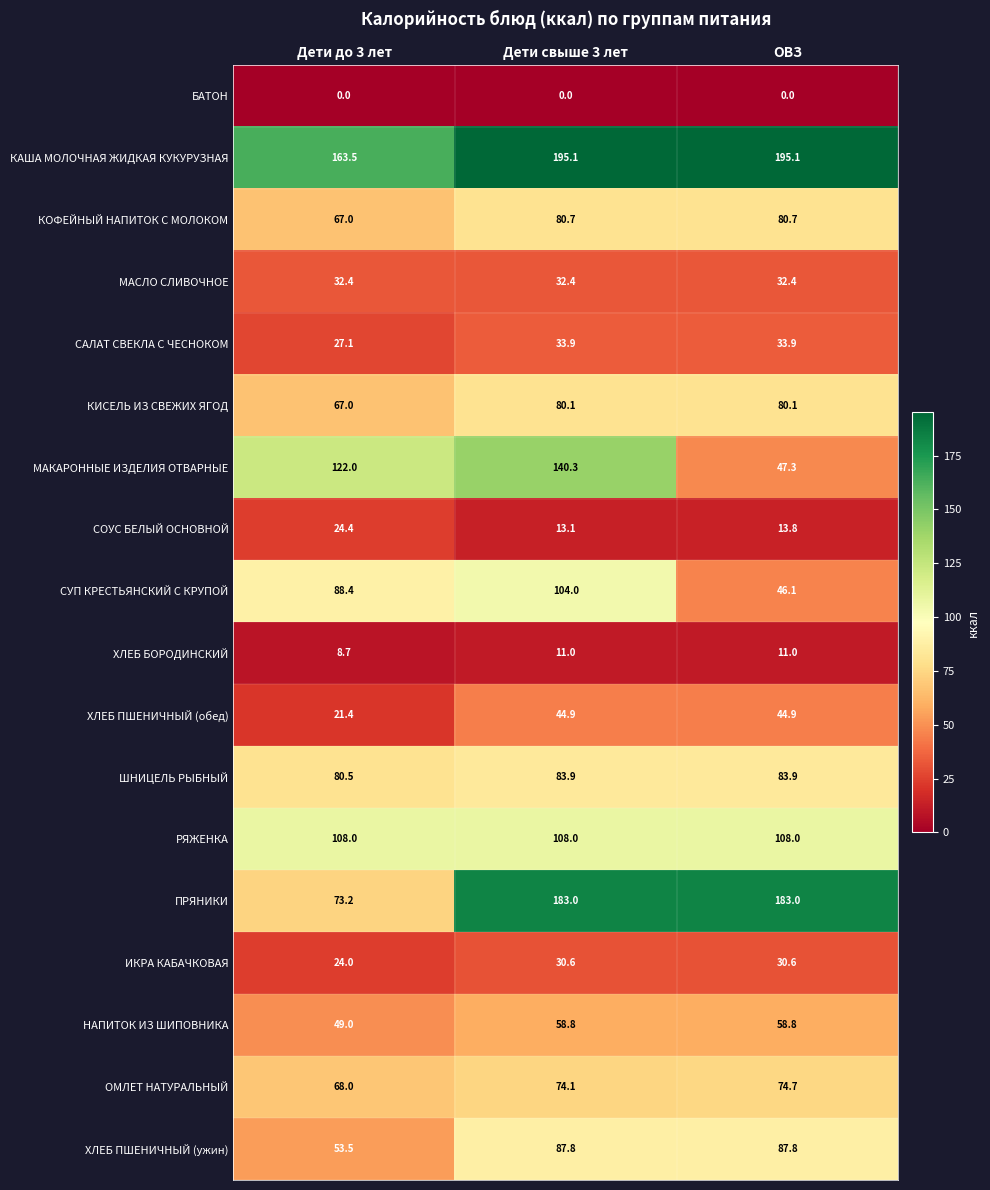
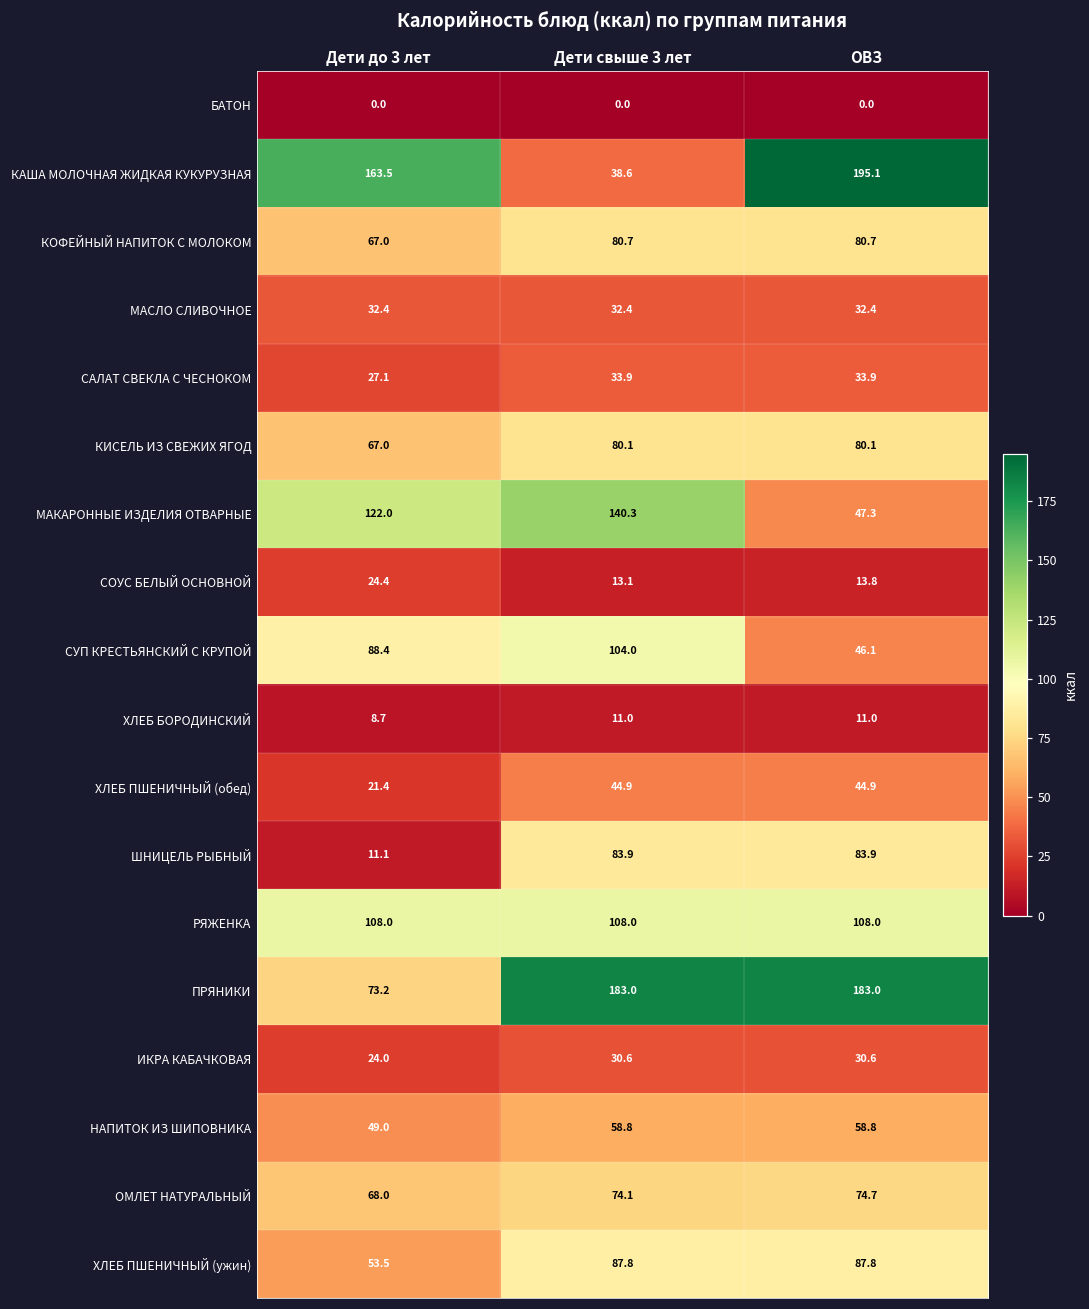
  {
    "БАТОН": {
      "Дети до 3 лет": 0.0,
      "Дети свыше 3 лет": 0.0,
      "ОВЗ": 0.0
    },
    "КАША МОЛОЧНАЯ ЖИДКАЯ КУКУРУЗНАЯ": {
      "Дети до 3 лет": 163.5,
-     "Дети свыше 3 лет": 195.1,
+     "Дети свыше 3 лет": 38.6,
      "ОВЗ": 195.1
    },
    "КОФЕЙНЫЙ НАПИТОК С МОЛОКОМ": {
      "Дети до 3 лет": 67.0,
      "Дети свыше 3 лет": 80.7,
      "ОВЗ": 80.7
    },
    "МАСЛО СЛИВОЧНОЕ": {
      "Дети до 3 лет": 32.4,
      "Дети свыше 3 лет": 32.4,
      "ОВЗ": 32.4
    },
    "САЛАТ СВЕКЛА С ЧЕСНОКОМ": {
      "Дети до 3 лет": 27.1,
      "Дети свыше 3 лет": 33.9,
      "ОВЗ": 33.9
    },
    "КИСЕЛЬ ИЗ СВЕЖИХ ЯГОД": {
      "Дети до 3 лет": 67.0,
      "Дети свыше 3 лет": 80.1,
      "ОВЗ": 80.1
    },
    "МАКАРОННЫЕ ИЗДЕЛИЯ ОТВАРНЫЕ": {
      "Дети до 3 лет": 122.0,
      "Дети свыше 3 лет": 140.3,
      "ОВЗ": 47.3
    },
    "СОУС БЕЛЫЙ ОСНОВНОЙ": {
      "Дети до 3 лет": 24.4,
      "Дети свыше 3 лет": 13.1,
      "ОВЗ": 13.8
    },
    "СУП КРЕСТЬЯНСКИЙ С КРУПОЙ": {
      "Дети до 3 лет": 88.4,
      "Дети свыше 3 лет": 104.0,
      "ОВЗ": 46.1
    },
    "ХЛЕБ БОРОДИНСКИЙ": {
      "Дети до 3 лет": 8.7,
      "Дети свыше 3 лет": 11.0,
      "ОВЗ": 11.0
    },
    "ХЛЕБ ПШЕНИЧНЫЙ (обед)": {
      "Дети до 3 лет": 21.4,
      "Дети свыше 3 лет": 44.9,
      "ОВЗ": 44.9
    },
    "ШНИЦЕЛЬ РЫБНЫЙ": {
-     "Дети до 3 лет": 80.5,
+     "Дети до 3 лет": 11.1,
      "Дети свыше 3 лет": 83.9,
      "ОВЗ": 83.9
    },
    "РЯЖЕНКА": {
      "Дети до 3 лет": 108.0,
      "Дети свыше 3 лет": 108.0,
      "ОВЗ": 108.0
    },
    "ПРЯНИКИ": {
      "Дети до 3 лет": 73.2,
      "Дети свыше 3 лет": 183.0,
      "ОВЗ": 183.0
    },
    "ИКРА КАБАЧКОВАЯ": {
      "Дети до 3 лет": 24.0,
      "Дети свыше 3 лет": 30.6,
      "ОВЗ": 30.6
    },
    "НАПИТОК ИЗ ШИПОВНИКА": {
      "Дети до 3 лет": 49.0,
      "Дети свыше 3 лет": 58.8,
      "ОВЗ": 58.8
    },
    "ОМЛЕТ НАТУРАЛЬНЫЙ": {
      "Дети до 3 лет": 68.0,
      "Дети свыше 3 лет": 74.1,
      "ОВЗ": 74.7
    },
    "ХЛЕБ ПШЕНИЧНЫЙ (ужин)": {
      "Дети до 3 лет": 53.5,
      "Дети свыше 3 лет": 87.8,
      "ОВЗ": 87.8
    }
  }
